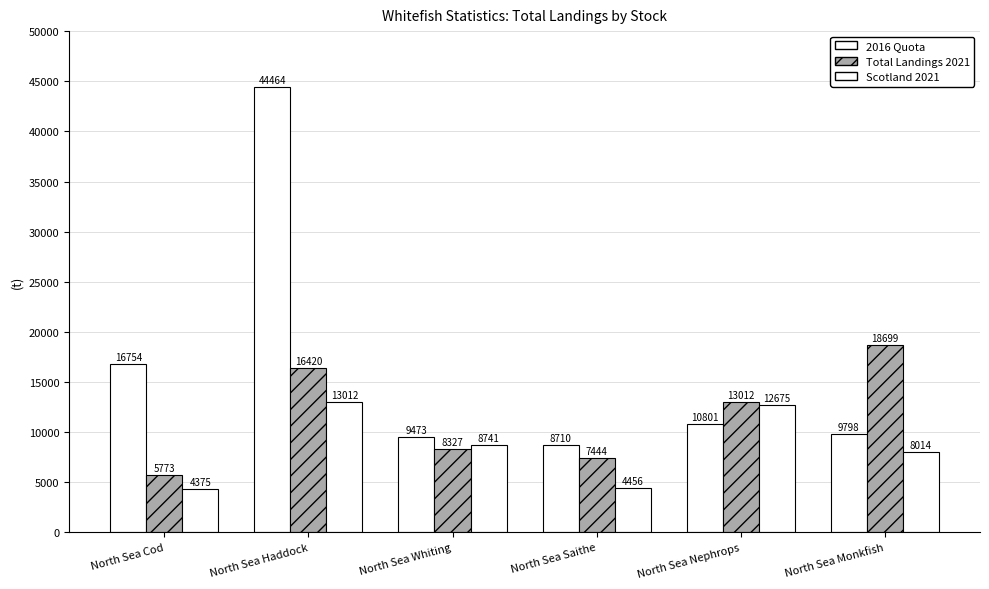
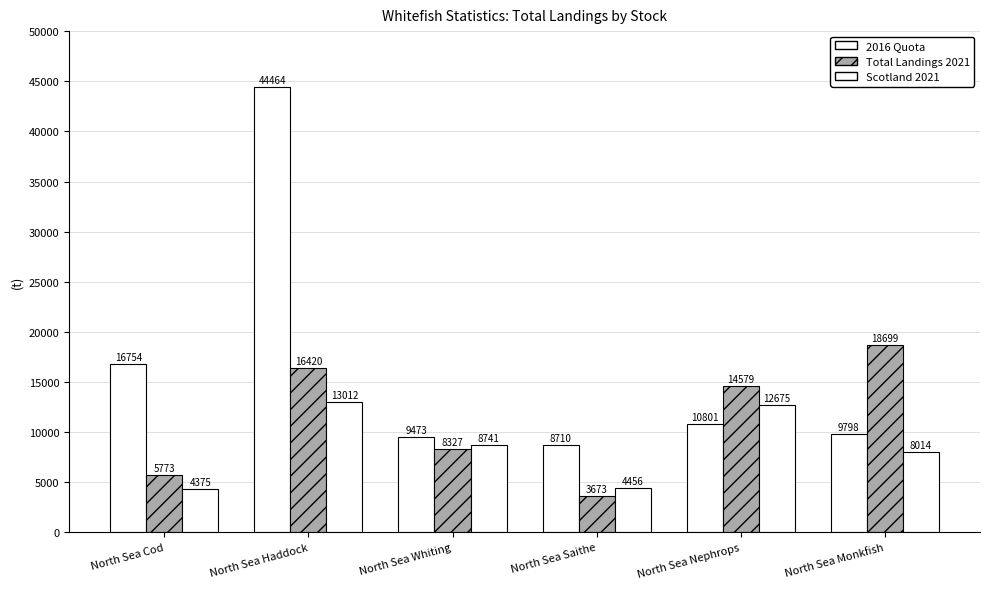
  {
    "Total Landings 2021": {
      "North Sea Cod": 5773,
      "North Sea Haddock": 16420,
      "North Sea Whiting": 8327,
-     "North Sea Saithe": 7444,
-     "North Sea Nephrops": 13012,
+     "North Sea Saithe": 3673,
+     "North Sea Nephrops": 14579,
      "North Sea Monkfish": 18699
    }
  }
